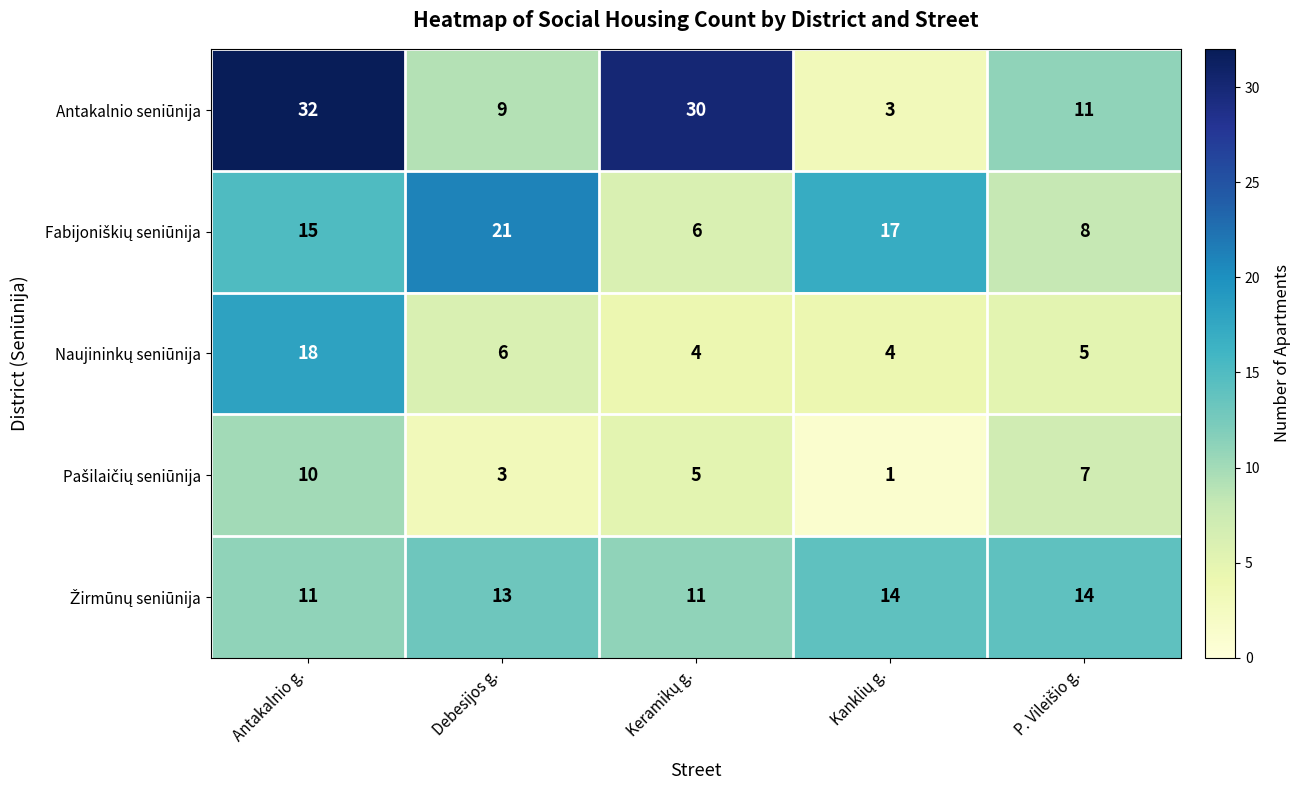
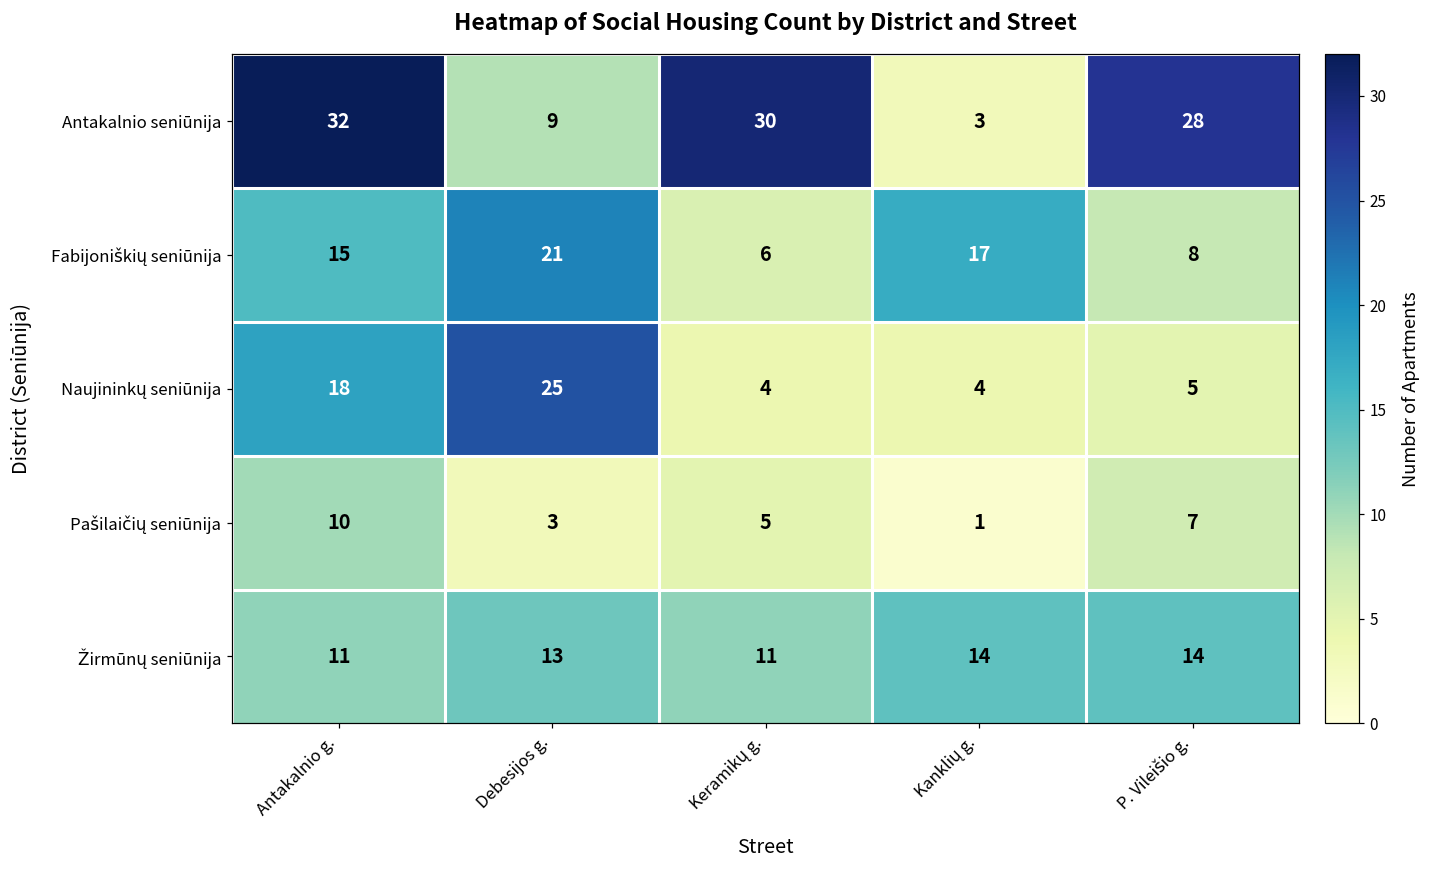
  {
    "Antakalnio seniūnija": {
      "Antakalnio g.": 32,
      "Debesijos g.": 9,
      "Keramikų g.": 30,
      "Kanklių g.": 3,
-     "P. Vileišio g.": 11
+     "P. Vileišio g.": 28
    },
    "Fabijoniškių seniūnija": {
      "Antakalnio g.": 15,
      "Debesijos g.": 21,
      "Keramikų g.": 6,
      "Kanklių g.": 17,
      "P. Vileišio g.": 8
    },
    "Naujininkų seniūnija": {
      "Antakalnio g.": 18,
-     "Debesijos g.": 6,
+     "Debesijos g.": 25,
      "Keramikų g.": 4,
      "Kanklių g.": 4,
      "P. Vileišio g.": 5
    },
    "Pašilaičių seniūnija": {
      "Antakalnio g.": 10,
      "Debesijos g.": 3,
      "Keramikų g.": 5,
      "Kanklių g.": 1,
      "P. Vileišio g.": 7
    },
    "Žirmūnų seniūnija": {
      "Antakalnio g.": 11,
      "Debesijos g.": 13,
      "Keramikų g.": 11,
      "Kanklių g.": 14,
      "P. Vileišio g.": 14
    }
  }
